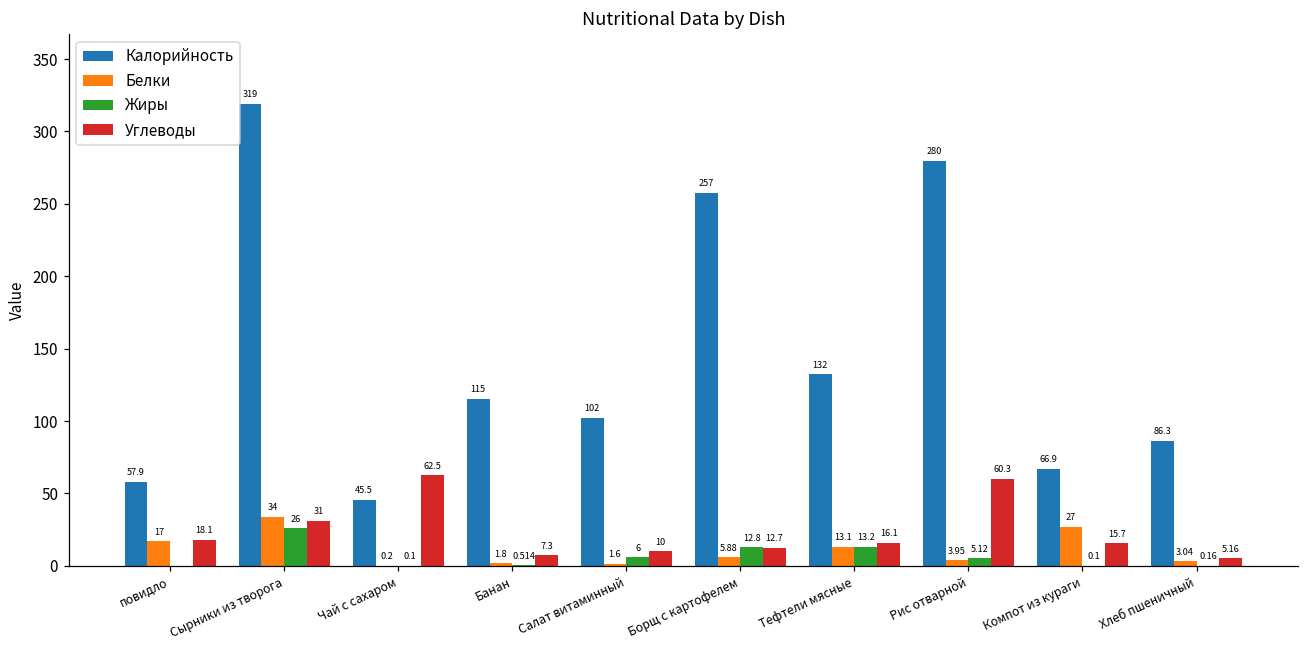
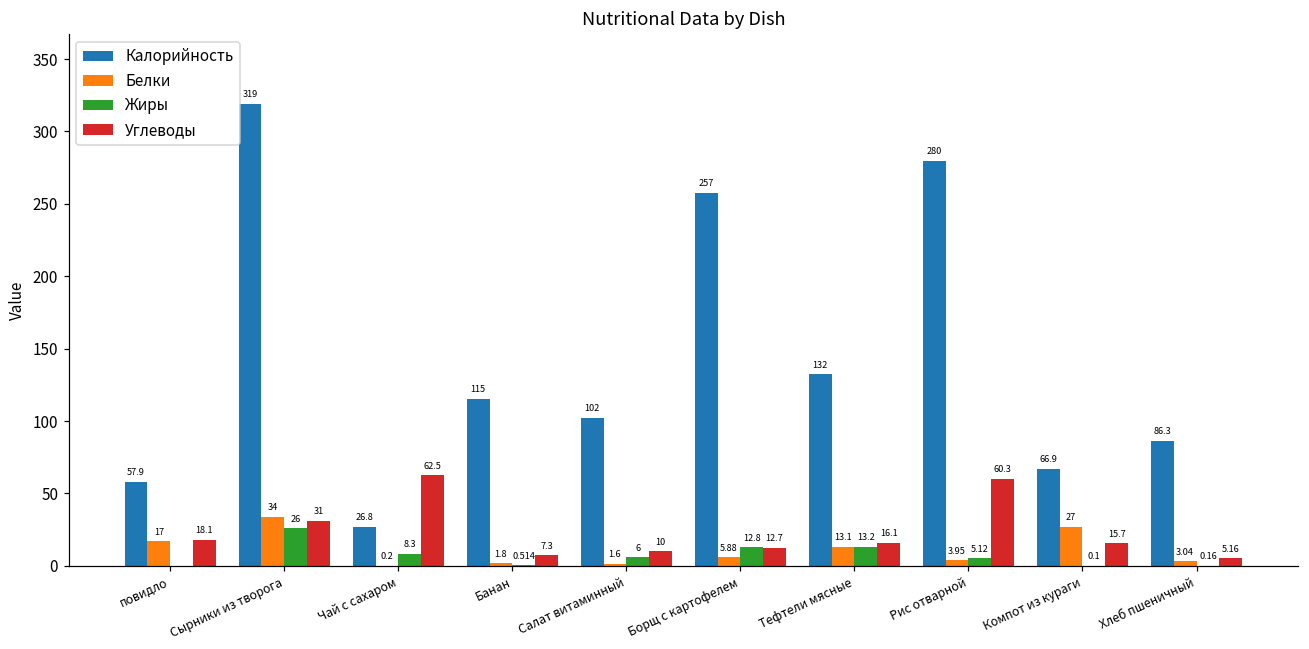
  {
    "Калорийность": {
      "повидло": 57.9,
      "Сырники из творога": 319,
-     "Чай с сахаром": 45.5,
+     "Чай с сахаром": 26.8,
      "Банан": 115,
      "Салат витаминный": 102,
      "Борщ с картофелем": 257,
      "Тефтели мясные": 132,
      "Рис отварной": 280,
      "Компот из кураги": 66.9,
      "Хлеб пшеничный": 86.3
    },
    "Белки": {
      "повидло": 17,
      "Сырники из творога": 34,
      "Чай с сахаром": 0.2,
      "Банан": 1.8,
      "Салат витаминный": 1.6,
      "Борщ с картофелем": 5.88,
      "Тефтели мясные": 13.1,
      "Рис отварной": 3.95,
      "Компот из кураги": 27,
      "Хлеб пшеничный": 3.04
    },
    "Жиры": {
      "Сырники из творога": 26,
-     "Чай с сахаром": 0.1,
+     "Чай с сахаром": 8.3,
      "Банан": 0.514,
      "Салат витаминный": 6,
      "Борщ с картофелем": 12.8,
      "Тефтели мясные": 13.2,
      "Рис отварной": 5.12,
      "Компот из кураги": 0.1,
      "Хлеб пшеничный": 0.16
    },
    "Углеводы": {
      "повидло": 18.1,
      "Сырники из творога": 31,
      "Чай с сахаром": 62.5,
      "Банан": 7.3,
      "Салат витаминный": 10,
      "Борщ с картофелем": 12.7,
      "Тефтели мясные": 16.1,
      "Рис отварной": 60.3,
      "Компот из кураги": 15.7,
      "Хлеб пшеничный": 5.16
    }
  }
